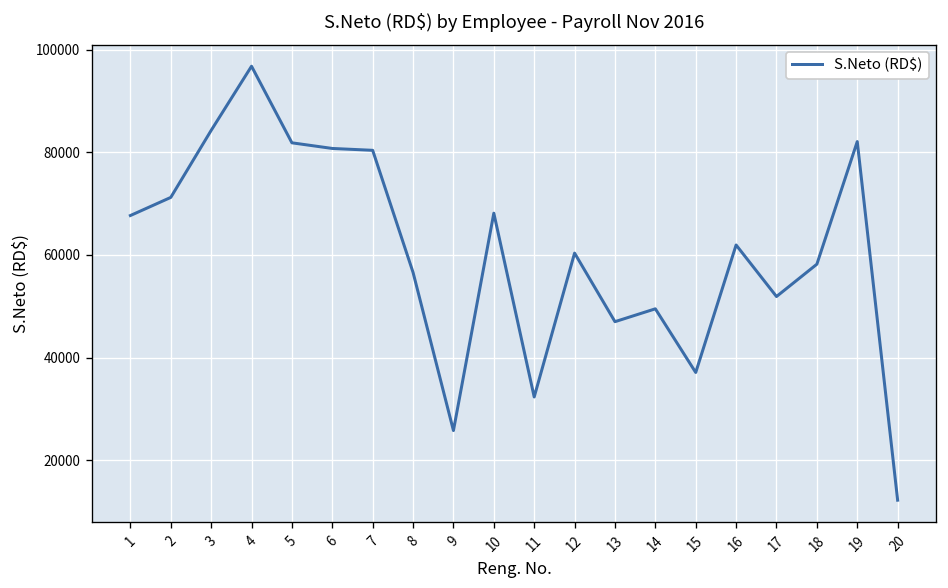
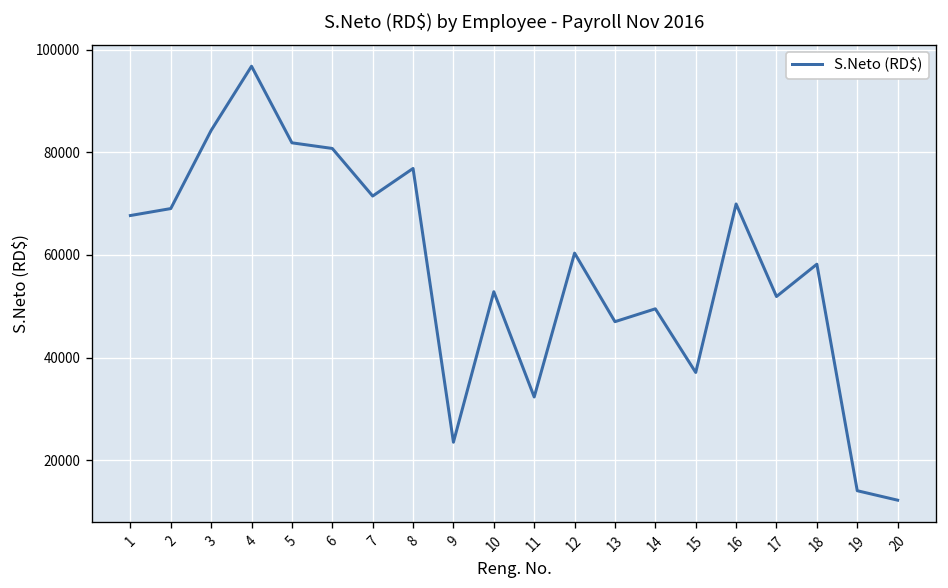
  {
    "1": 68000,
-   "2": 71000,
+   "2": 69000,
    "3": 84000,
    "4": 97000,
    "5": 82000,
    "6": 81000,
-   "7": 80000,
-   "8": 57000,
-   "9": 26000,
-   "10": 68000,
+   "7": 71000,
+   "8": 77000,
+   "9": 24000,
+   "10": 53000,
    "11": 32000,
    "12": 60000,
    "13": 47000,
    "14": 50000,
    "15": 37000,
-   "16": 62000,
+   "16": 70000,
    "17": 52000,
    "18": 58000,
-   "19": 82000,
+   "19": 14000,
    "20": 12000
  }
